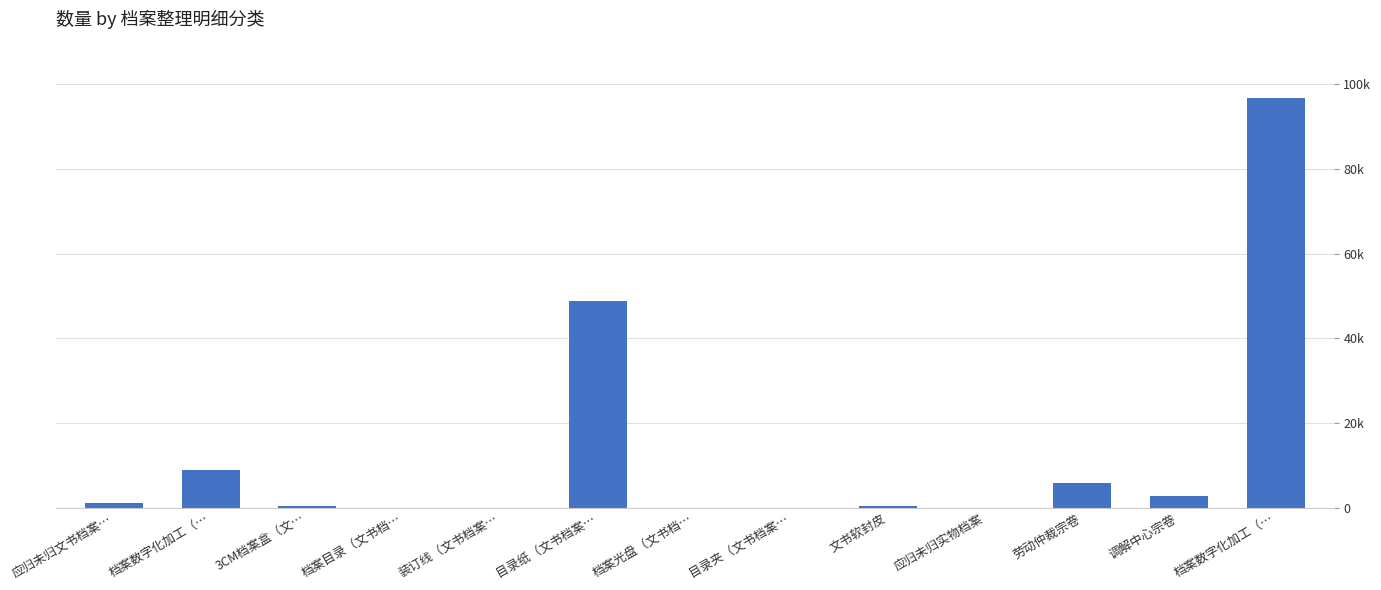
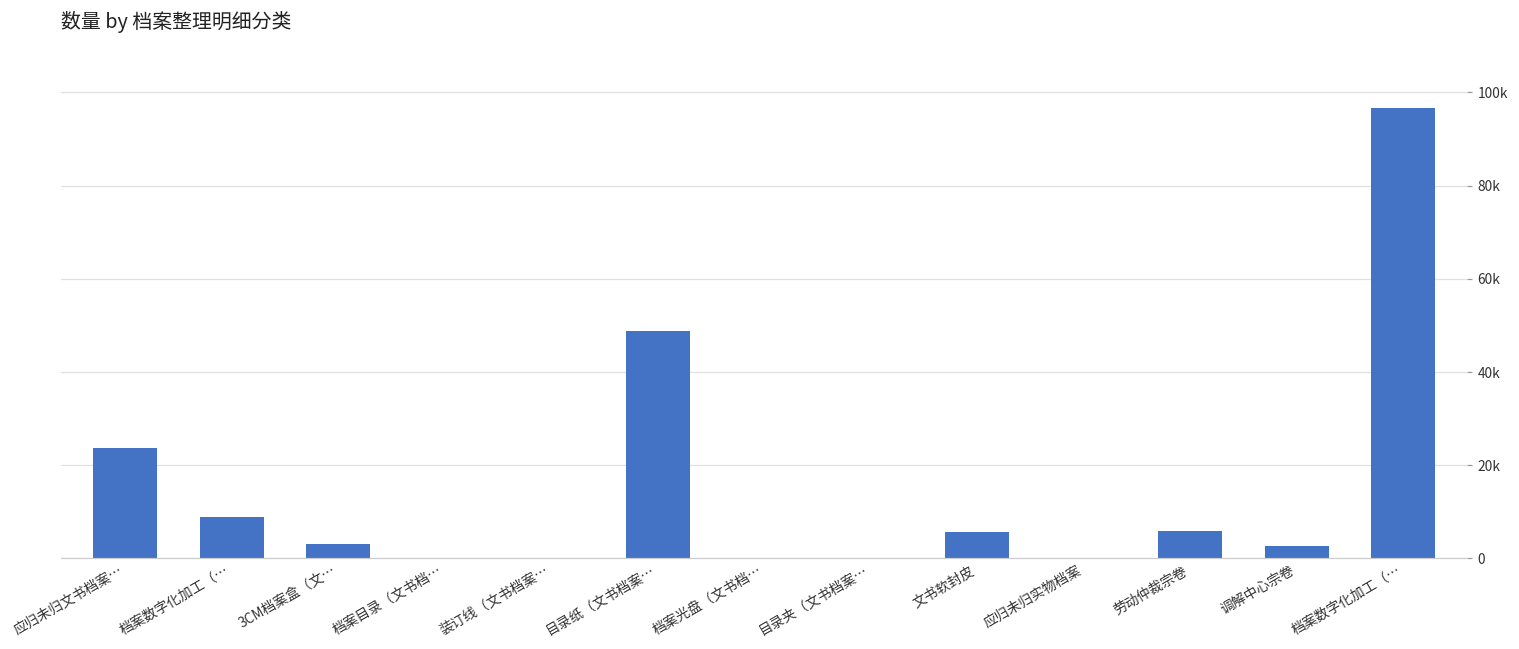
  {
-   "应归未归文书档案…": 1000,
-   "3CM档案盒（文…": 0,
+   "应归未归文书档案…": 24000,
+   "3CM档案盒（文…": 3000,
    "目录纸（文书档案…": 49000,
-   "文书软封皮": 0,
+   "文书软封皮": 6000,
    "劳动仲裁宗卷": 6000,
    "调解中心宗卷": 3000
  }
